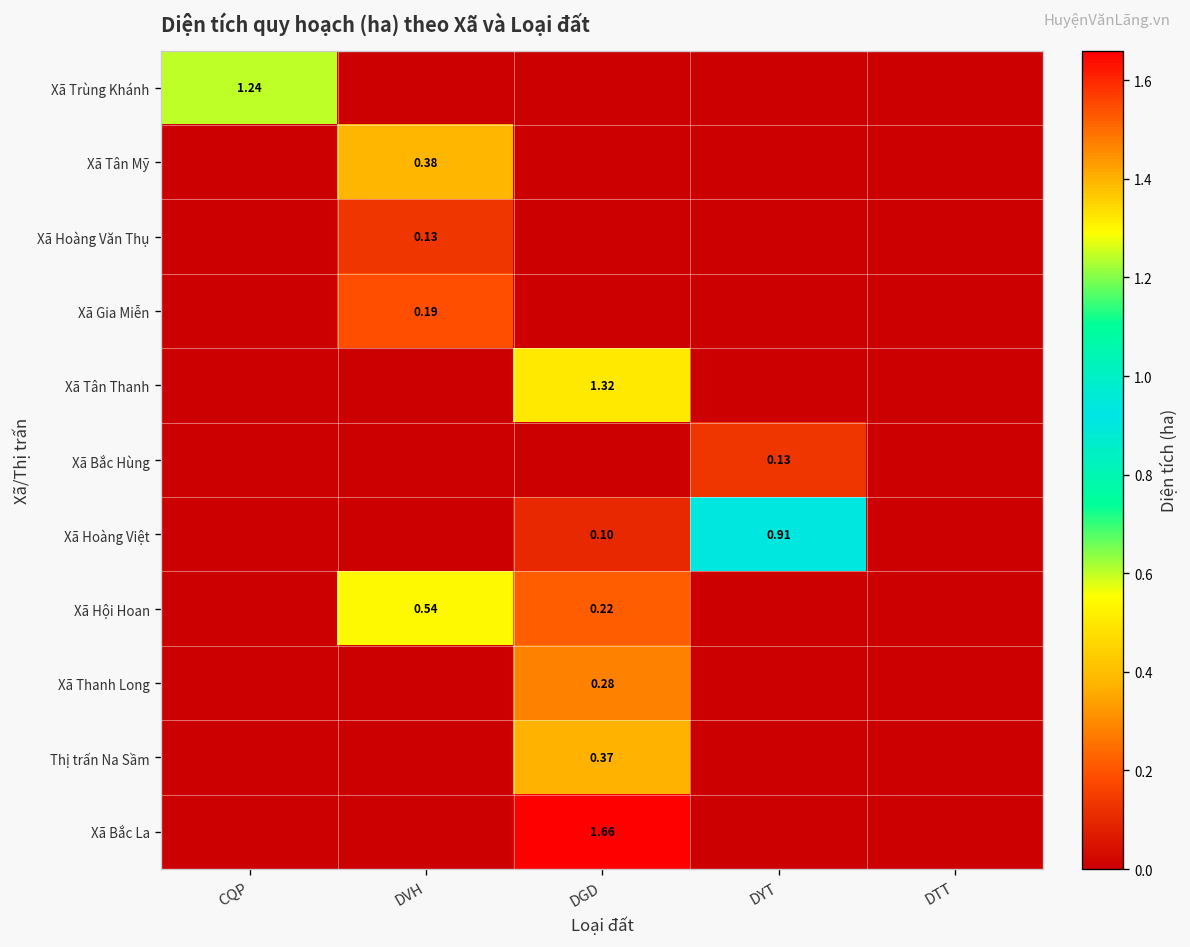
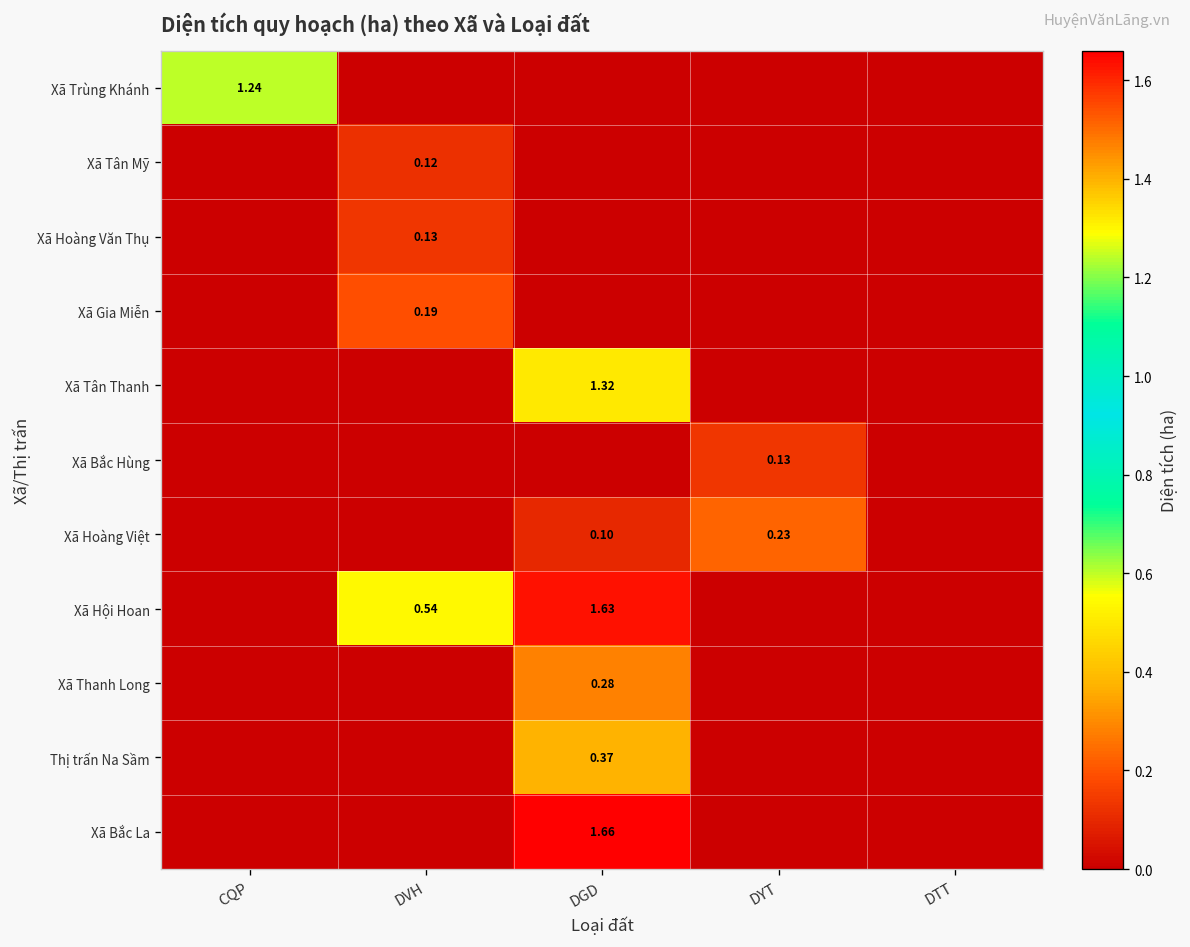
  {
    "Xã Trùng Khánh": {
      "CQP": 1.24
    },
    "Xã Tân Mỹ": {
-     "DVH": 0.38
+     "DVH": 0.12
    },
    "Xã Hoàng Văn Thụ": {
      "DVH": 0.13
    },
    "Xã Gia Miễn": {
      "DVH": 0.19
    },
    "Xã Tân Thanh": {
      "DGD": 1.32
    },
    "Xã Bắc Hùng": {
      "DYT": 0.13
    },
    "Xã Hoàng Việt": {
      "DGD": 0.10,
-     "DYT": 0.91
+     "DYT": 0.23
    },
    "Xã Hội Hoan": {
      "DVH": 0.54,
-     "DGD": 0.22
+     "DGD": 1.63
    },
    "Xã Thanh Long": {
      "DGD": 0.28
    },
    "Thị trấn Na Sầm": {
      "DGD": 0.37
    },
    "Xã Bắc La": {
      "DGD": 1.66
    }
  }
